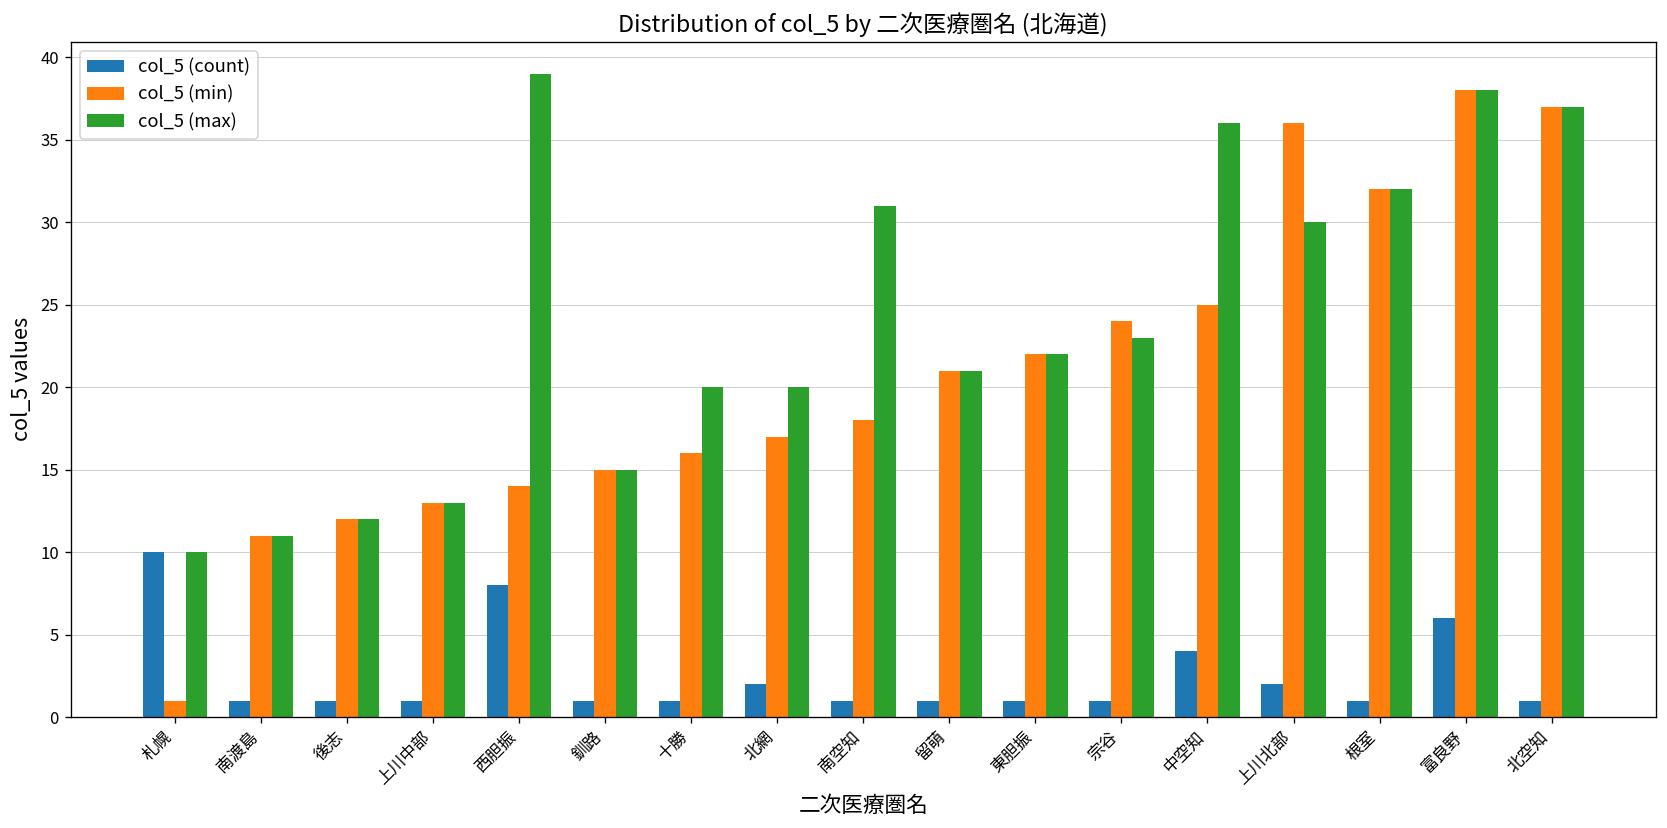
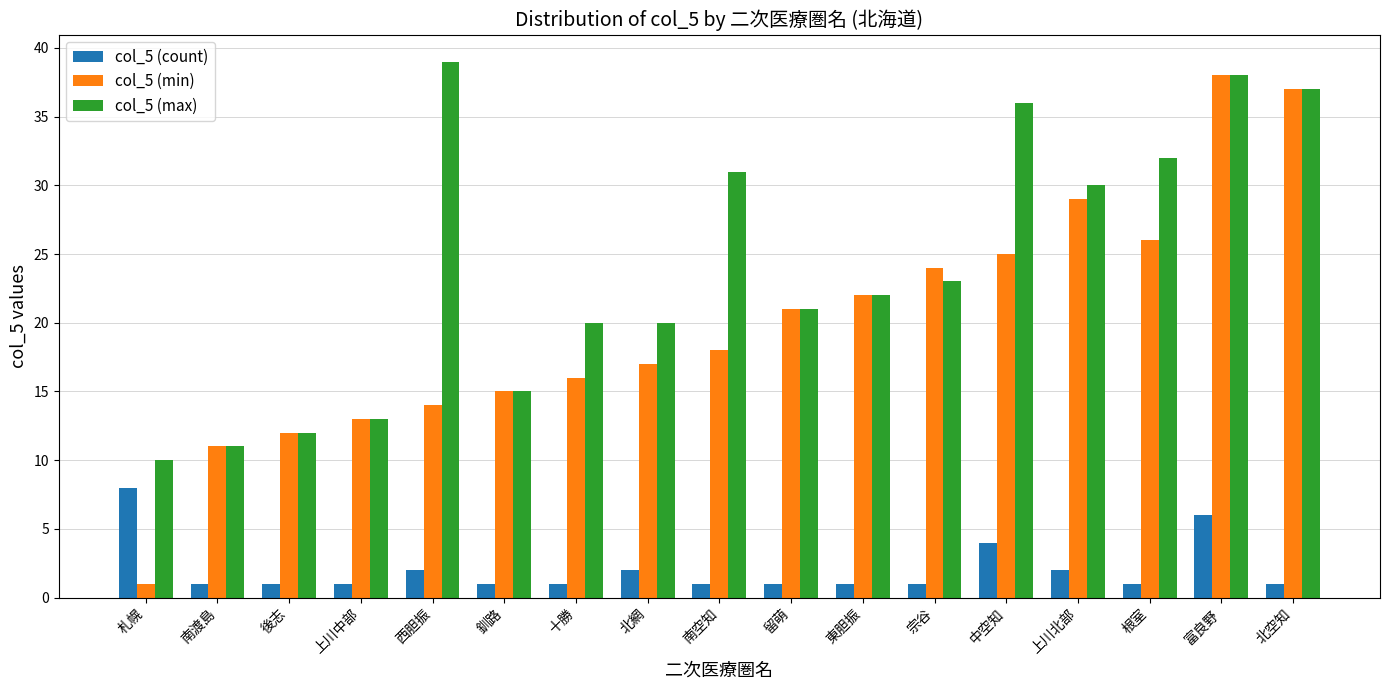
  {
    "col_5 (count)": {
-     "札幌": 10,
+     "札幌": 8,
      "南渡島": 1,
      "後志": 1,
      "上川中部": 1,
-     "西胆振": 8,
+     "西胆振": 2,
      "釧路": 1,
      "十勝": 1,
      "北網": 2,
      "南空知": 1,
      "留萌": 1,
      "東胆振": 1,
      "宗谷": 1,
      "中空知": 4,
      "上川北部": 2,
      "根室": 1,
      "富良野": 6,
      "北空知": 1
    },
    "col_5 (min)": {
      "札幌": 1,
      "南渡島": 11,
      "後志": 12,
      "上川中部": 13,
      "西胆振": 14,
      "釧路": 15,
      "十勝": 16,
      "北網": 17,
      "南空知": 18,
      "留萌": 21,
      "東胆振": 22,
      "宗谷": 24,
      "中空知": 25,
-     "上川北部": 36,
-     "根室": 32,
+     "上川北部": 29,
+     "根室": 26,
      "富良野": 38,
      "北空知": 37
    },
    "col_5 (max)": {
      "札幌": 10,
      "南渡島": 11,
      "後志": 12,
      "上川中部": 13,
      "西胆振": 39,
      "釧路": 15,
      "十勝": 20,
      "北網": 20,
      "南空知": 31,
      "留萌": 21,
      "東胆振": 22,
      "宗谷": 23,
      "中空知": 36,
      "上川北部": 30,
      "根室": 32,
      "富良野": 38,
      "北空知": 37
    }
  }
